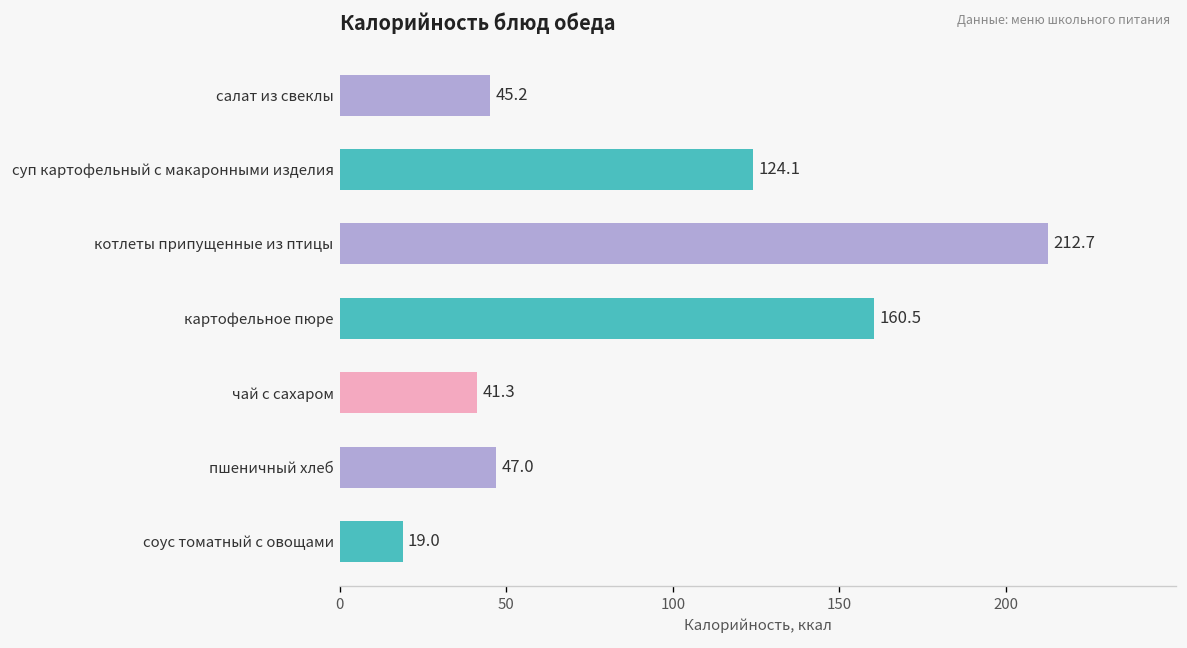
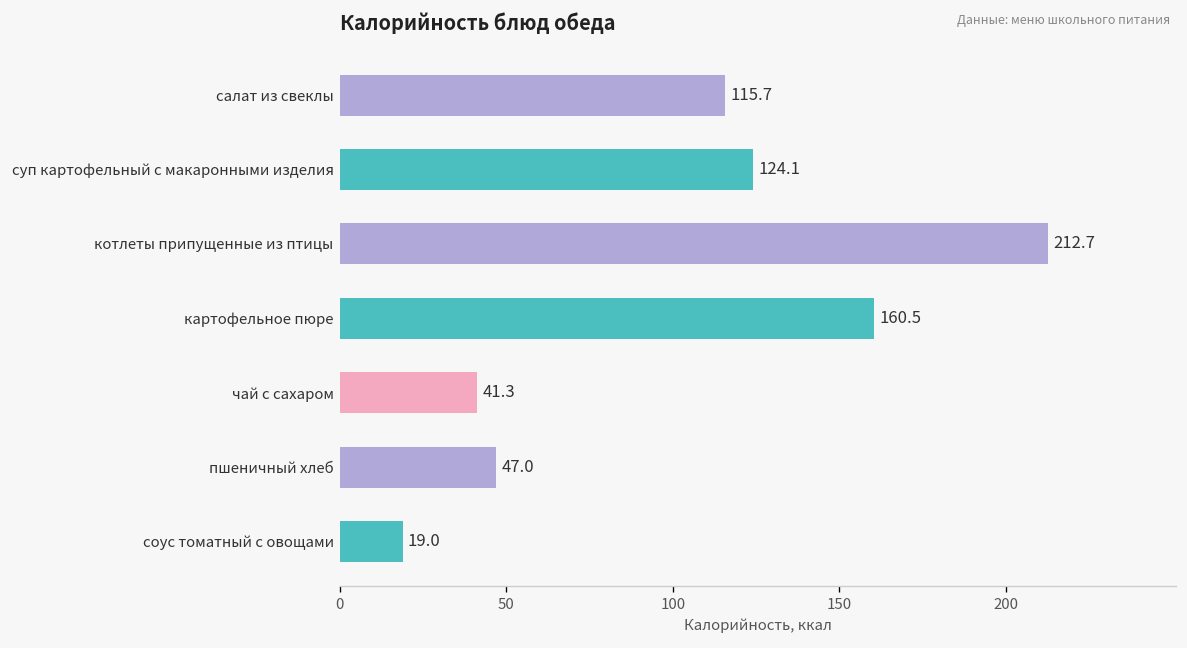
  {
-   "салат из свеклы": 45.2,
+   "салат из свеклы": 115.7,
    "суп картофельный с макаронными изделия": 124.1,
    "котлеты припущенные из птицы": 212.7,
    "картофельное пюре": 160.5,
    "чай с сахаром": 41.3,
    "пшеничный хлеб": 47.0,
    "соус томатный с овощами": 19.0
  }
